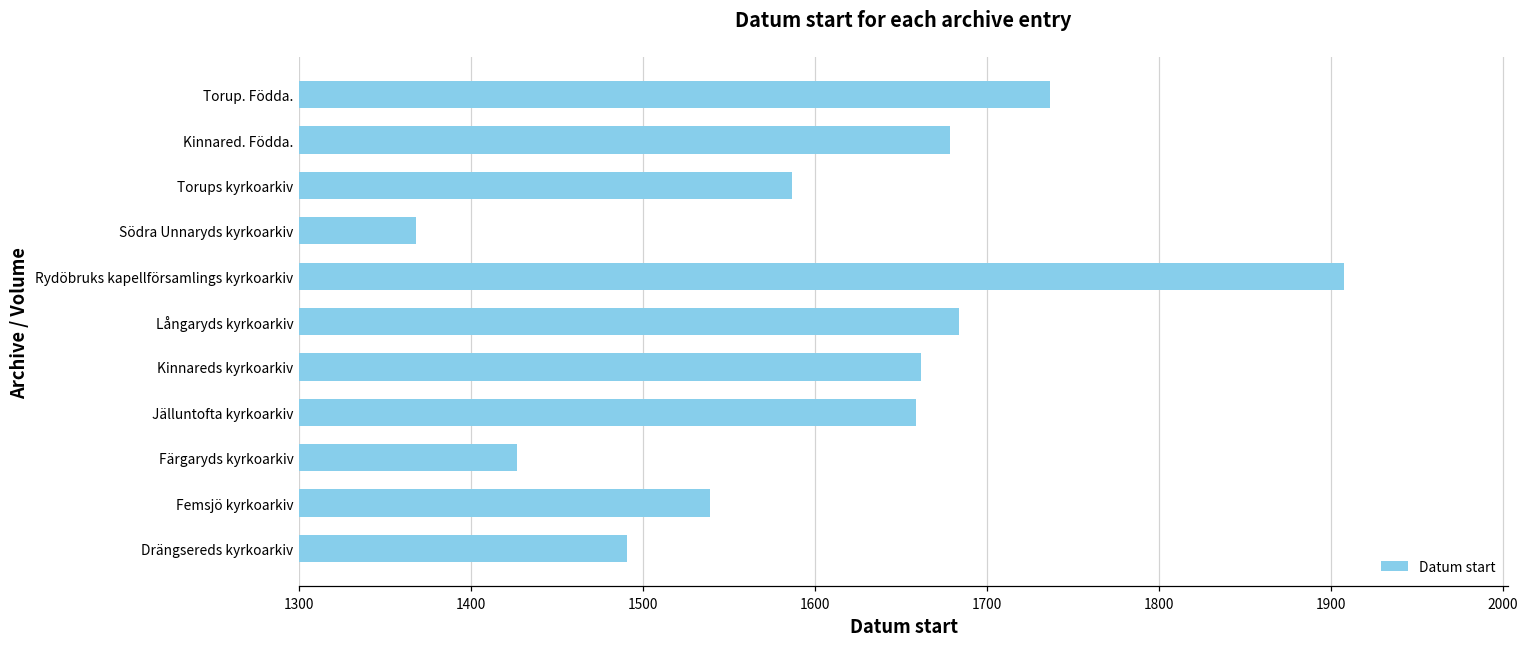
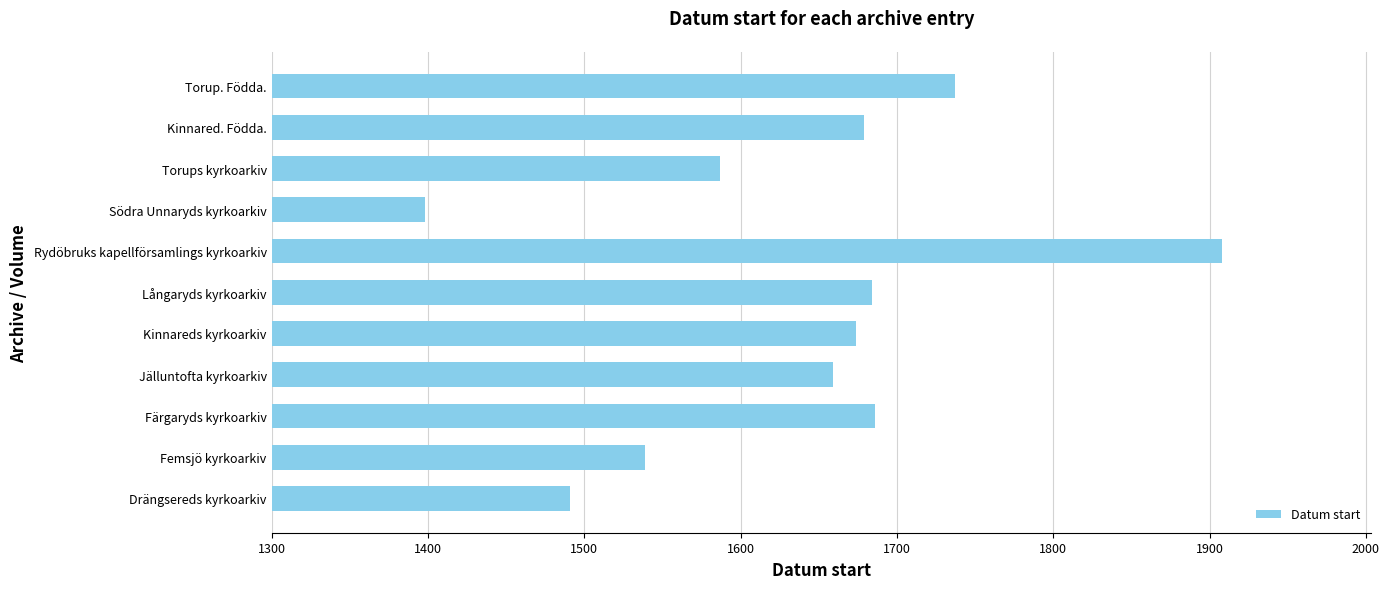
  {
    "Torup. Födda.": 1737,
    "Kinnared. Födda.": 1679,
    "Torups kyrkoarkiv": 1587,
-   "Södra Unnaryds kyrkoarkiv": 1368,
+   "Södra Unnaryds kyrkoarkiv": 1398,
    "Rydöbruks kapellförsamlings kyrkoarkiv": 1908,
    "Långaryds kyrkoarkiv": 1684,
-   "Kinnareds kyrkoarkiv": 1662,
+   "Kinnareds kyrkoarkiv": 1674,
    "Jälluntofta kyrkoarkiv": 1659,
-   "Färgaryds kyrkoarkiv": 1427,
+   "Färgaryds kyrkoarkiv": 1686,
    "Femsjö kyrkoarkiv": 1539,
    "Drängsereds kyrkoarkiv": 1491
  }
